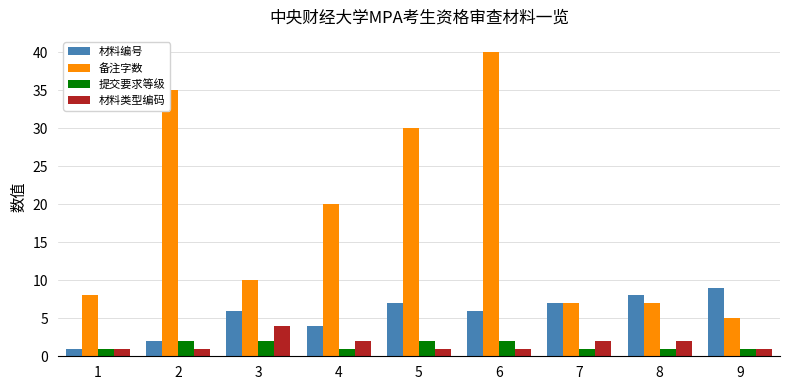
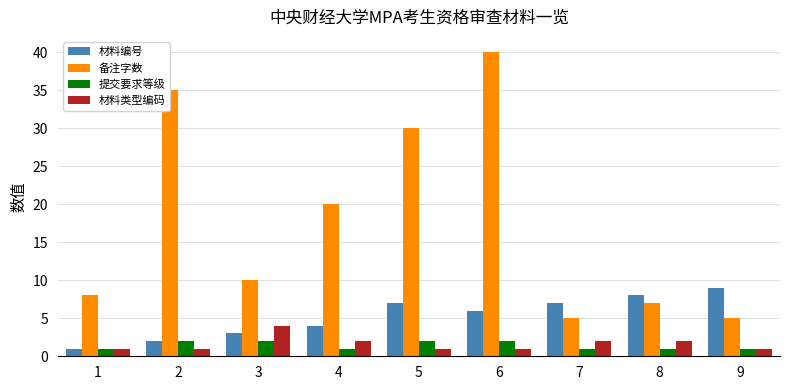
  {
    "材料编号": {
      "1": 1,
      "2": 2,
-     "3": 6,
+     "3": 3,
      "4": 4,
      "5": 7,
      "6": 6,
      "7": 7,
      "8": 8,
      "9": 9
    },
    "备注字数": {
      "1": 8,
      "3": 10,
      "4": 20,
      "5": 30,
      "6": 40,
-     "7": 7,
+     "7": 5,
      "8": 7,
      "9": 5
    },
    "提交要求等级": {
      "1": 1,
      "2": 2,
      "3": 2,
      "4": 1,
      "5": 2,
      "6": 2,
      "7": 1,
      "8": 1,
      "9": 1
    },
    "材料类型编码": {
      "1": 1,
      "2": 1,
      "3": 4,
      "4": 2,
      "5": 1,
      "6": 1,
      "7": 2,
      "8": 2,
      "9": 1
    }
  }
